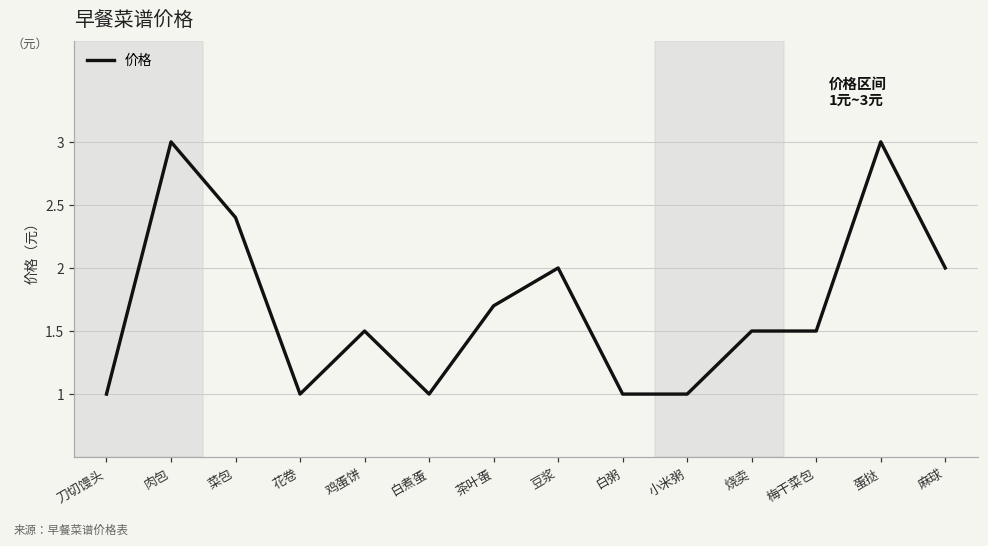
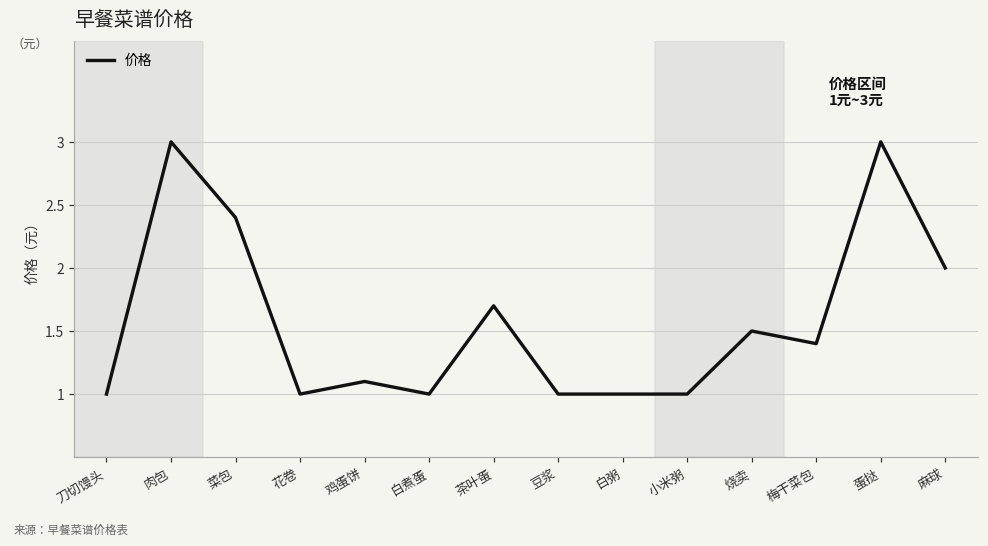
  {
    "刀切馒头": 1.0,
    "肉包": 3.0,
    "菜包": 2.4,
    "花卷": 1.0,
-   "鸡蛋饼": 1.5,
+   "鸡蛋饼": 1.1,
    "白煮蛋": 1.0,
    "茶叶蛋": 1.7,
-   "豆浆": 2,
+   "豆浆": 1,
    "白粥": 1.0,
    "小米粥": 1.0,
    "烧卖": 1.5,
-   "梅干菜包": 1.5,
+   "梅干菜包": 1.4,
    "蛋挞": 3.0,
    "麻球": 2.0
  }
